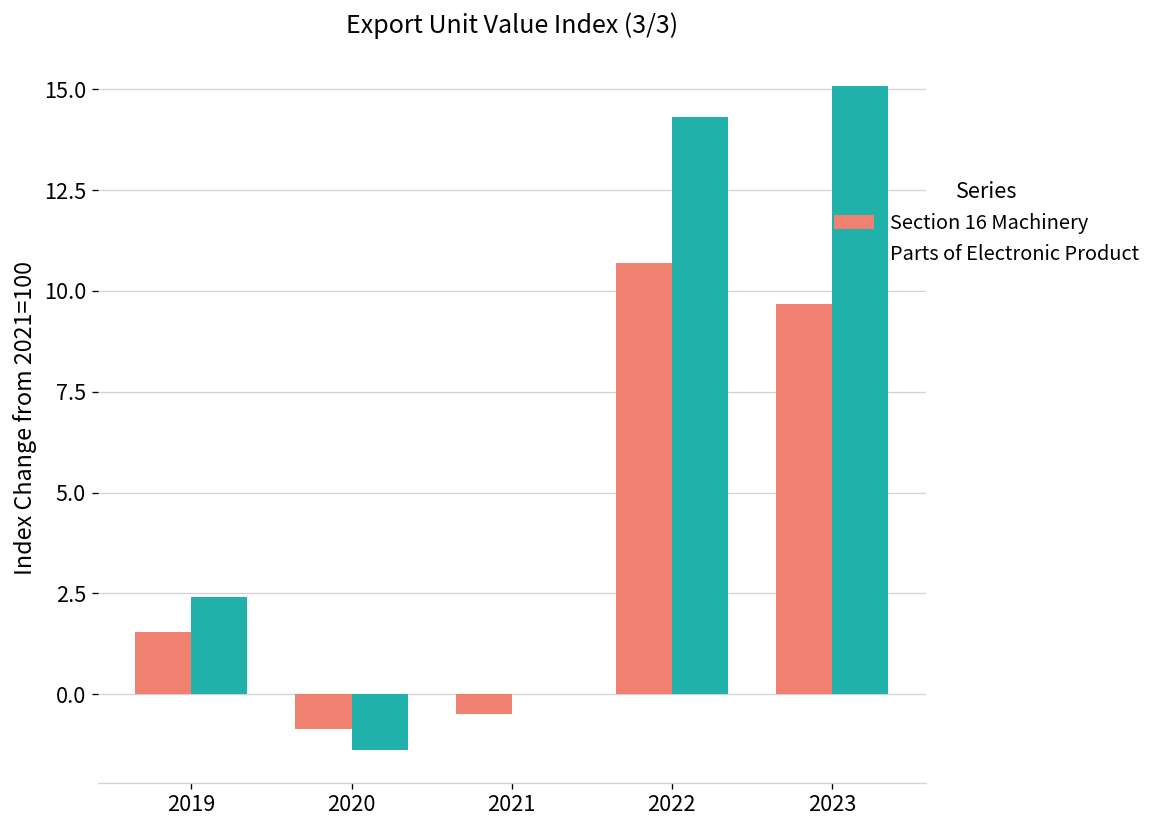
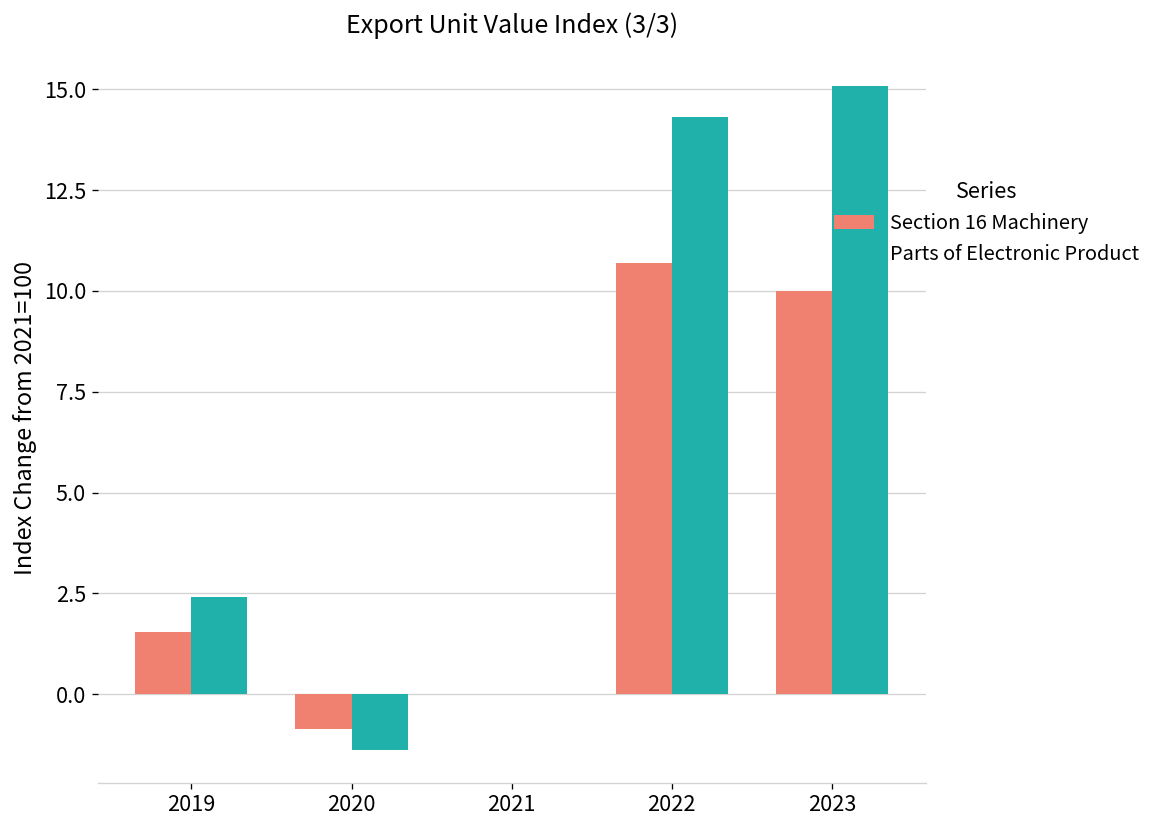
  {
    "Section 16 Machinery": {
      "2019": 1.5,
      "2020": -0.9,
-     "2021": -0.5,
+     "2021": 0.0,
      "2022": 10.7,
-     "2023": 9.7
+     "2023": 10.0
    },
    "Parts of Electronic Product": {
      "2019": 2.4,
      "2020": -1.4,
      "2021": 0.0,
      "2022": 14.3,
      "2023": 15.1
    }
  }
